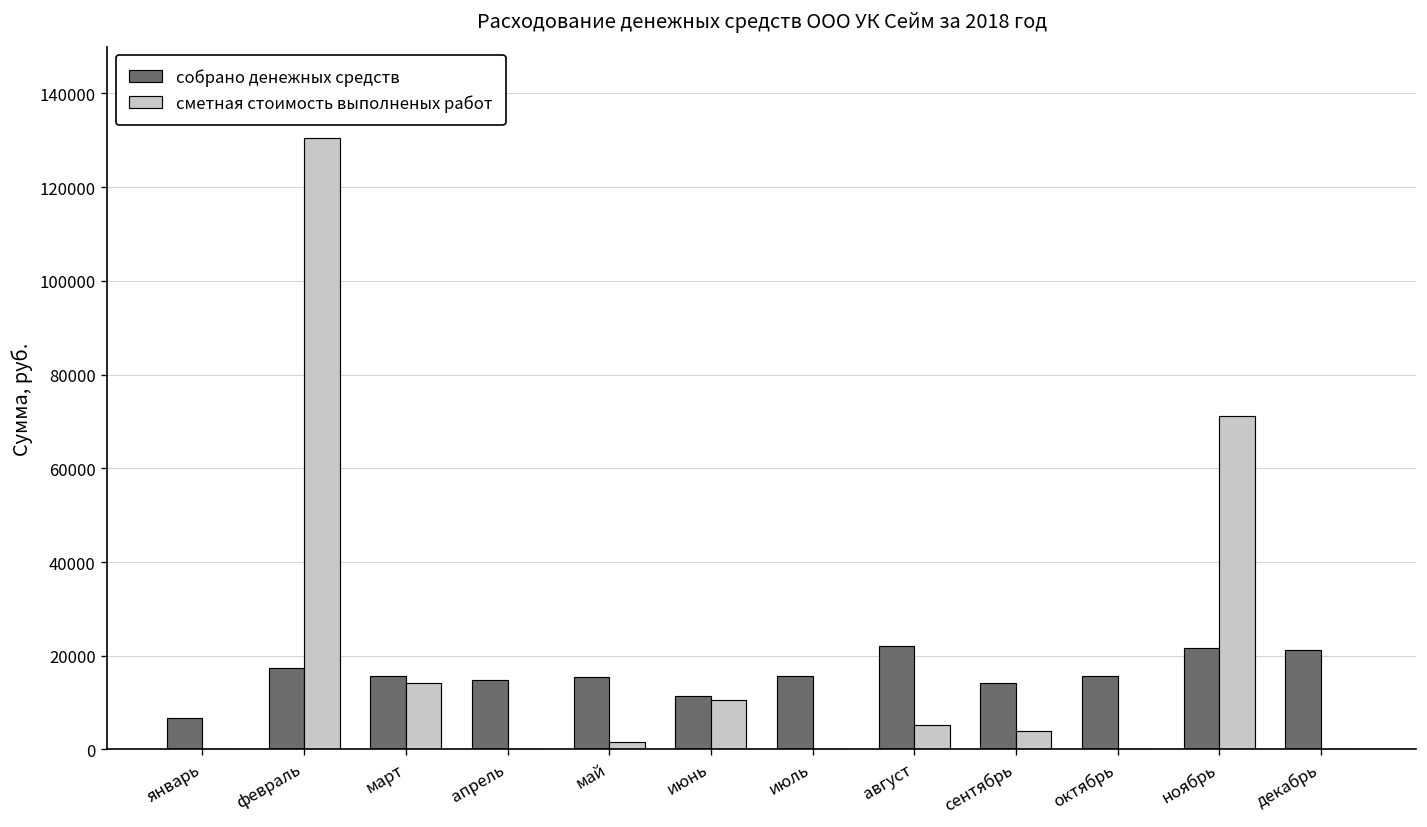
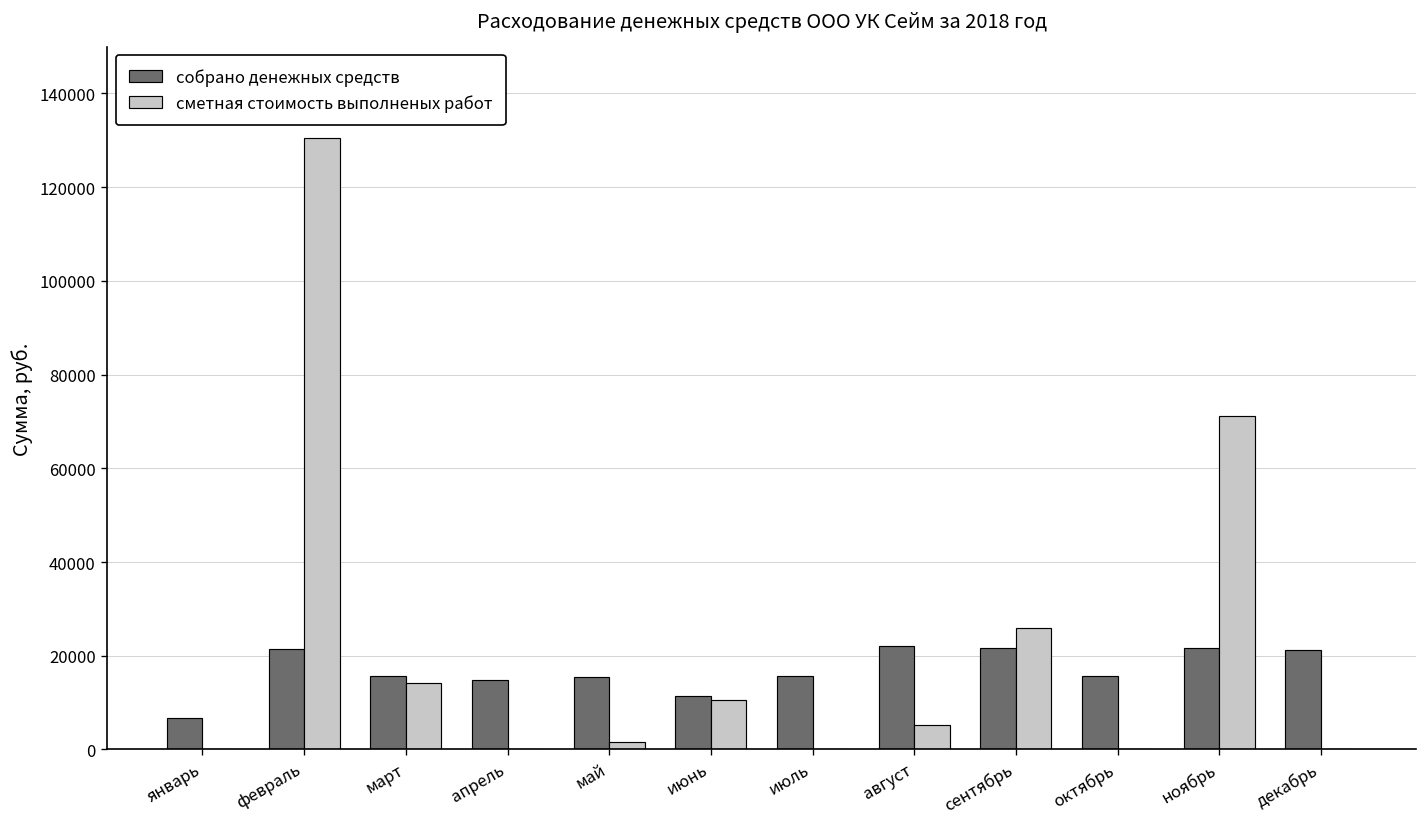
  {
    "собрано денежных средств": {
      "январь": 7000,
-     "февраль": 17000,
+     "февраль": 22000,
      "март": 16000,
      "апрель": 15000,
      "май": 16000,
      "июнь": 11000,
      "июль": 16000,
      "август": 22000,
-     "сентябрь": 14000,
+     "сентябрь": 22000,
      "октябрь": 16000,
      "ноябрь": 22000,
      "декабрь": 21000
    },
    "сметная стоимость выполненых работ": {
      "январь": 0,
      "февраль": 130000,
      "март": 14000,
      "апрель": 0,
      "май": 2000,
      "июнь": 11000,
      "июль": 0,
      "август": 5000,
-     "сентябрь": 4000,
+     "сентябрь": 26000,
      "октябрь": 0,
      "ноябрь": 71000,
      "декабрь": 0
    }
  }
